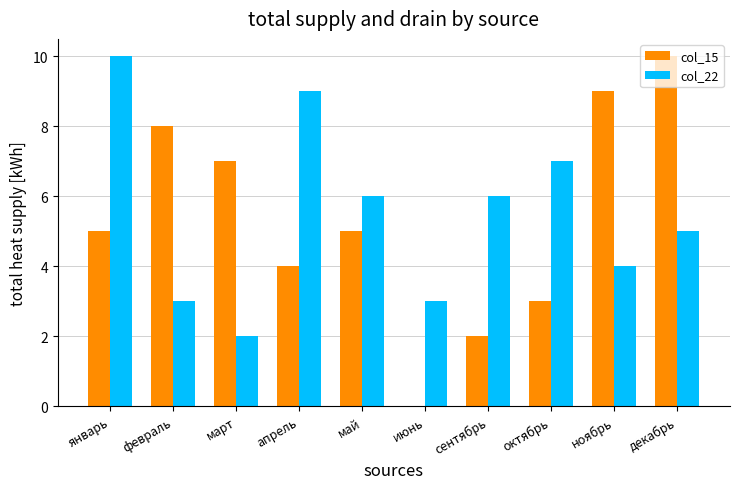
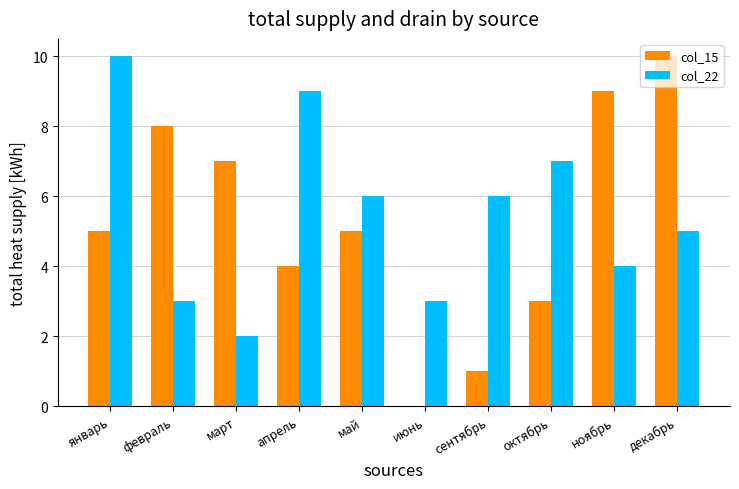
  {
    "col_15": {
      "январь": 5,
      "февраль": 8,
      "март": 7,
      "апрель": 4,
      "май": 5,
      "июнь": 0,
-     "сентябрь": 2,
+     "сентябрь": 1,
      "октябрь": 3,
      "ноябрь": 9
    },
    "col_22": {
      "январь": 10,
      "февраль": 3,
      "март": 2,
      "апрель": 9,
      "май": 6,
      "июнь": 3,
      "сентябрь": 6,
      "октябрь": 7,
      "ноябрь": 4,
      "декабрь": 5
    }
  }
